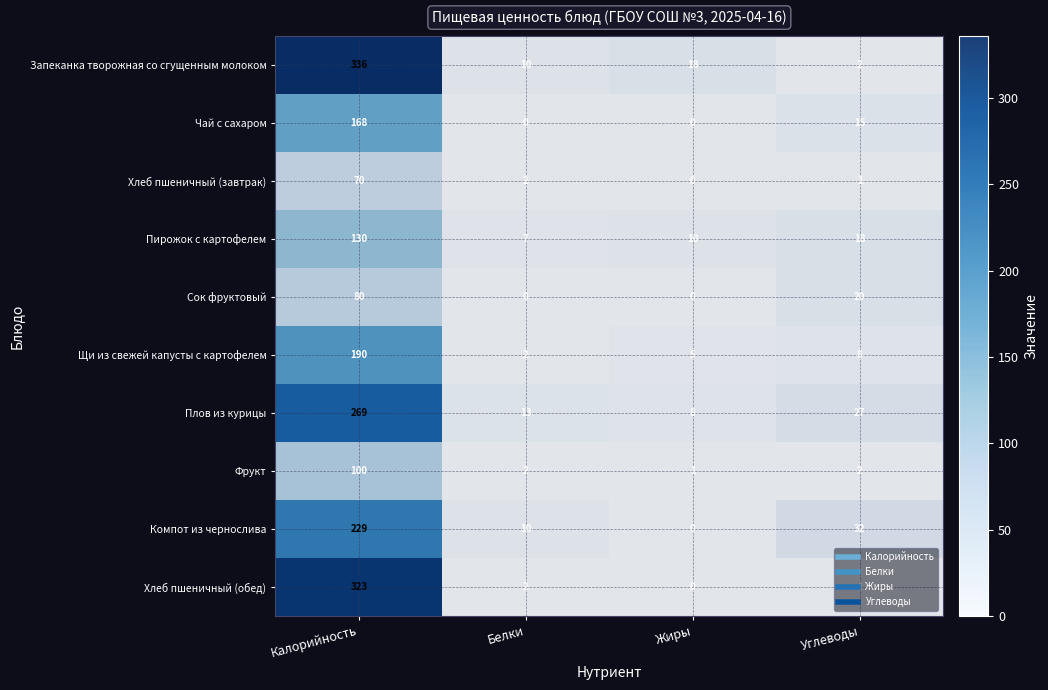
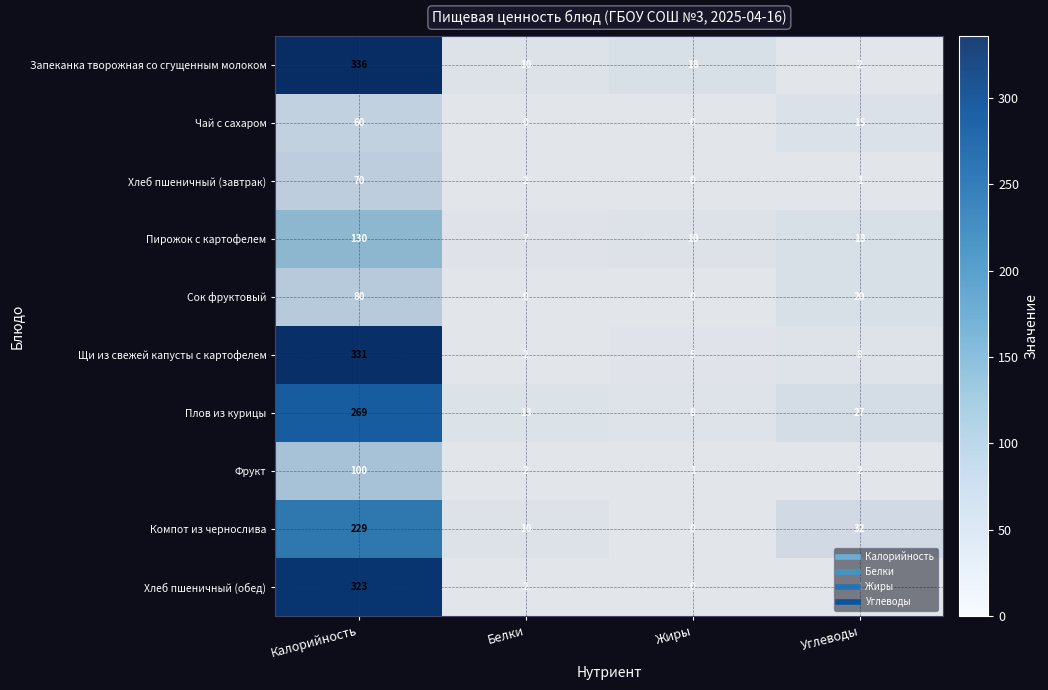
  {
    "Запеканка творожная со сгущенным молоком": {
      "Калорийность": 336
    },
    "Чай с сахаром": {
-     "Калорийность": 168
+     "Калорийность": 60
    },
    "Хлеб пшеничный (завтрак)": {
      "Калорийность": 70
    },
    "Пирожок с картофелем": {
      "Калорийность": 130
    },
    "Сок фруктовый": {
      "Калорийность": 80
    },
    "Щи из свежей капусты с картофелем": {
-     "Калорийность": 190
+     "Калорийность": 331
    },
    "Плов из курицы": {
      "Калорийность": 269
    },
    "Фрукт": {
      "Калорийность": 100
    },
    "Компот из чернослива": {
      "Калорийность": 229
    },
    "Хлеб пшеничный (обед)": {
      "Калорийность": 323
    }
  }
